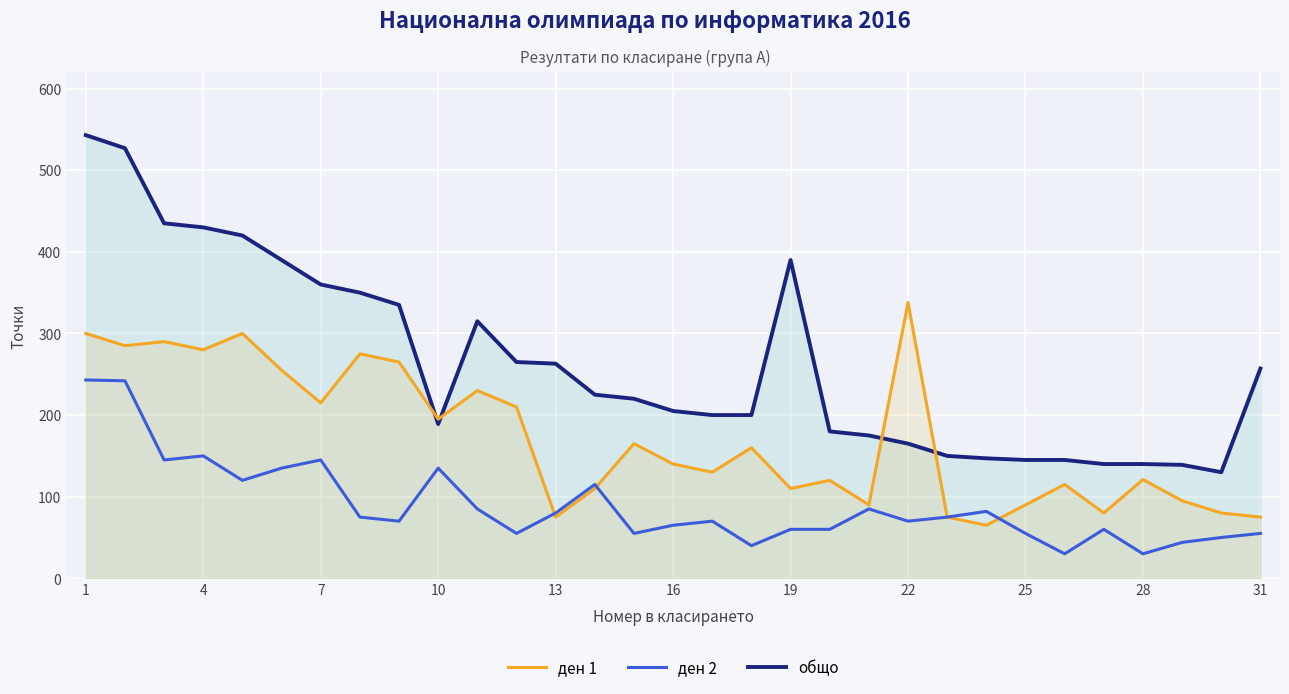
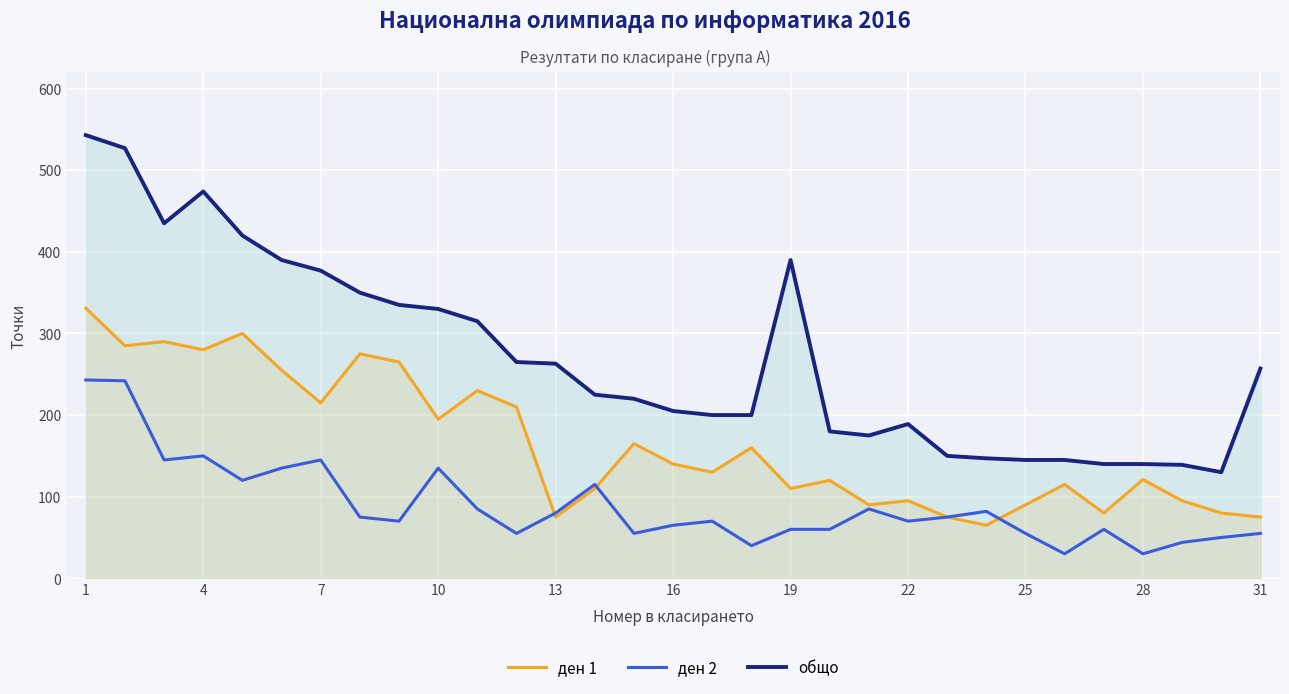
  {
    "общо": {
      "1": 540,
-     "4": 430,
-     "7": 360,
-     "10": 190,
+     "4": 470,
+     "7": 380,
+     "10": 330,
      "13": 260,
      "16": 210,
      "19": 390,
-     "22": 170,
+     "22": 190,
      "25": 150,
      "28": 140,
      "31": 260
    },
    "ден 1": {
-     "1": 300,
+     "1": 330,
      "4": 280,
      "7": 220,
      "10": 200,
      "13": 80,
      "16": 140,
      "19": 110,
-     "22": 340,
+     "22": 100,
      "25": 90,
      "28": 120,
      "31": 80
    },
    "ден 2": {
      "1": 240,
      "4": 150,
      "7": 150,
      "10": 140,
      "13": 80,
      "16": 70,
      "19": 60,
      "22": 70,
      "25": 60,
      "28": 30,
      "31": 60
    }
  }
